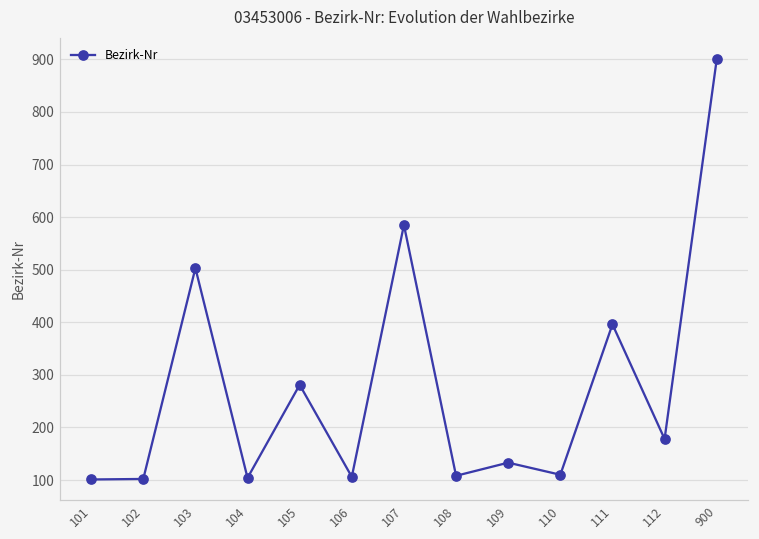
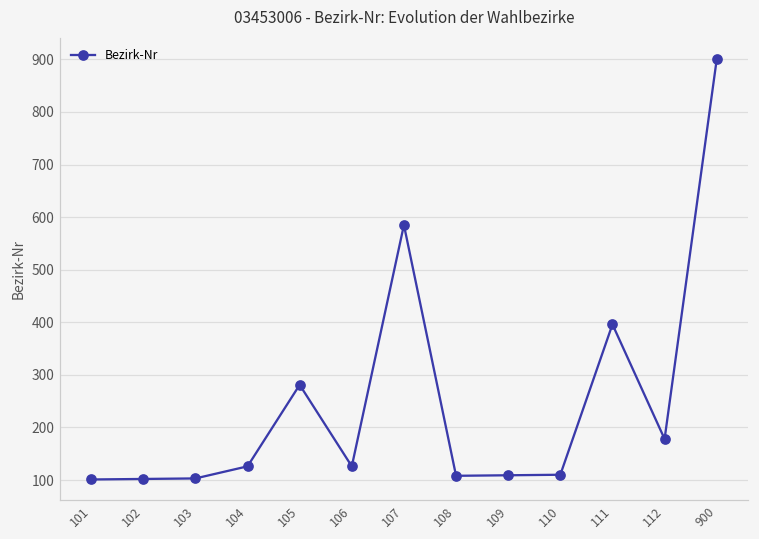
  {
    "101": 100,
    "102": 100,
-   "103": 500,
-   "104": 100,
+   "103": 100,
+   "104": 130,
    "105": 280,
-   "106": 110,
+   "106": 130,
    "107": 590,
    "108": 110,
-   "109": 130,
+   "109": 110,
    "110": 110,
    "111": 400,
    "112": 180,
    "900": 900
  }
